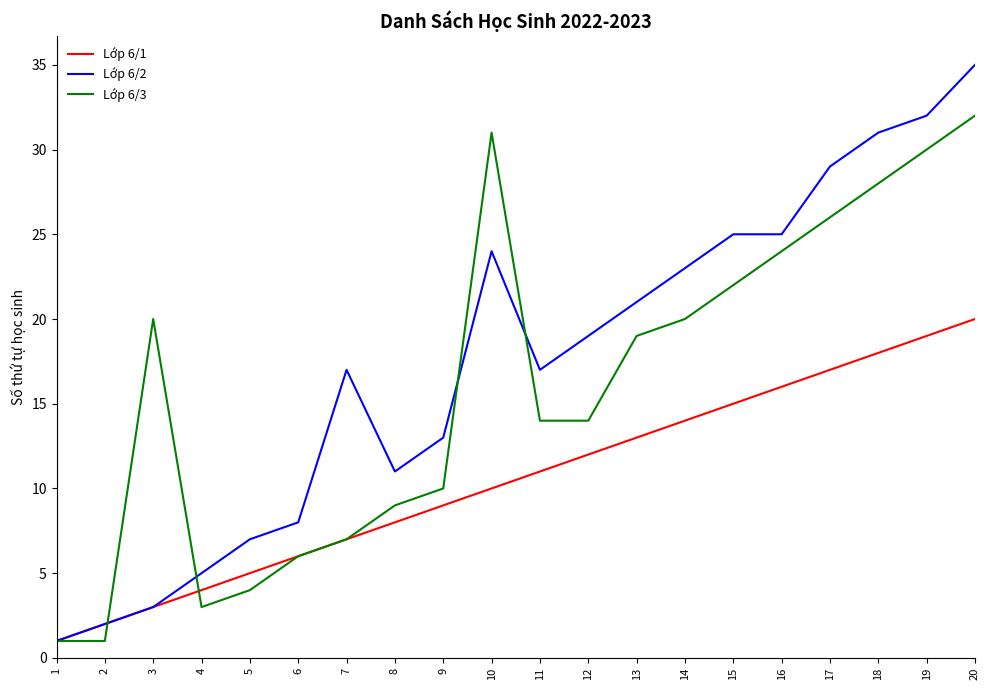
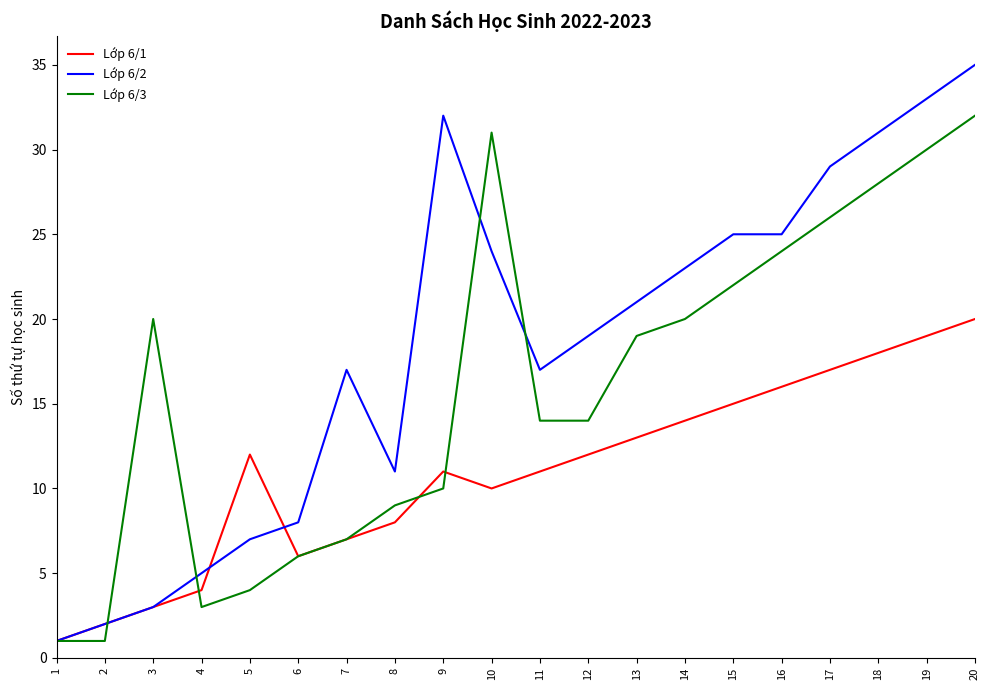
  {
    "Lớp 6/1": {
      "4": 4,
-     "5": 5,
+     "5": 12,
      "8": 8,
-     "9": 9,
+     "9": 11,
      "10": 10,
      "11": 11,
      "12": 12,
      "13": 13,
      "14": 14,
      "15": 15,
      "16": 16,
      "17": 17,
      "18": 18,
      "19": 19,
      "20": 20
    },
    "Lớp 6/2": {
      "4": 5,
      "5": 7,
      "6": 8,
      "7": 17,
      "8": 11,
-     "9": 13,
+     "9": 32,
      "10": 24,
      "11": 17,
      "12": 19,
      "13": 21,
      "14": 23,
      "15": 25,
      "16": 25,
      "17": 29,
      "18": 31,
-     "19": 32,
+     "19": 33,
      "20": 35
    },
    "Lớp 6/3": {
      "2": 1,
      "3": 20,
      "4": 3,
      "5": 4,
      "8": 9,
      "9": 10,
      "10": 31,
      "11": 14,
      "12": 14,
      "13": 19,
      "14": 20,
      "15": 22,
      "16": 24,
      "17": 26,
      "18": 28,
      "19": 30,
      "20": 32
    }
  }
